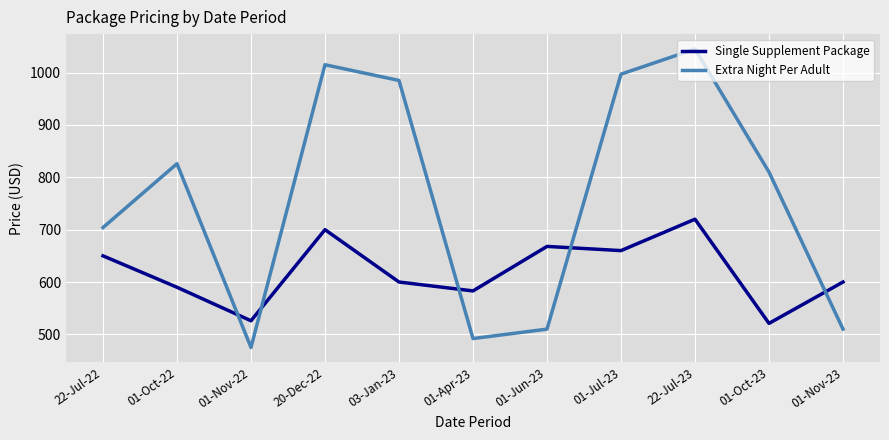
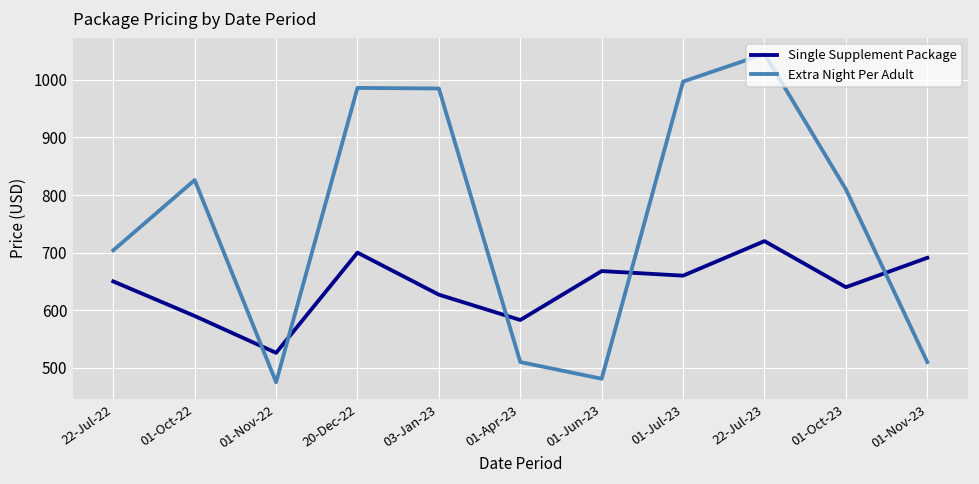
  {
    "Single Supplement Package": {
      "22-Jul-22": 650,
      "01-Oct-22": 590,
      "01-Nov-22": 530,
      "20-Dec-22": 700,
-     "03-Jan-23": 600,
+     "03-Jan-23": 630,
      "01-Apr-23": 580,
      "01-Jun-23": 670,
      "01-Jul-23": 660,
      "22-Jul-23": 720,
-     "01-Oct-23": 520,
-     "01-Nov-23": 600
+     "01-Oct-23": 640,
+     "01-Nov-23": 690
    },
    "Extra Night Per Adult": {
      "22-Jul-22": 700,
      "01-Oct-22": 830,
      "01-Nov-22": 480,
-     "20-Dec-22": 1020,
+     "20-Dec-22": 990,
      "03-Jan-23": 990,
-     "01-Apr-23": 490,
-     "01-Jun-23": 510,
+     "01-Apr-23": 510,
+     "01-Jun-23": 480,
      "01-Jul-23": 1000,
      "01-Oct-23": 810,
      "01-Nov-23": 510
    }
  }
